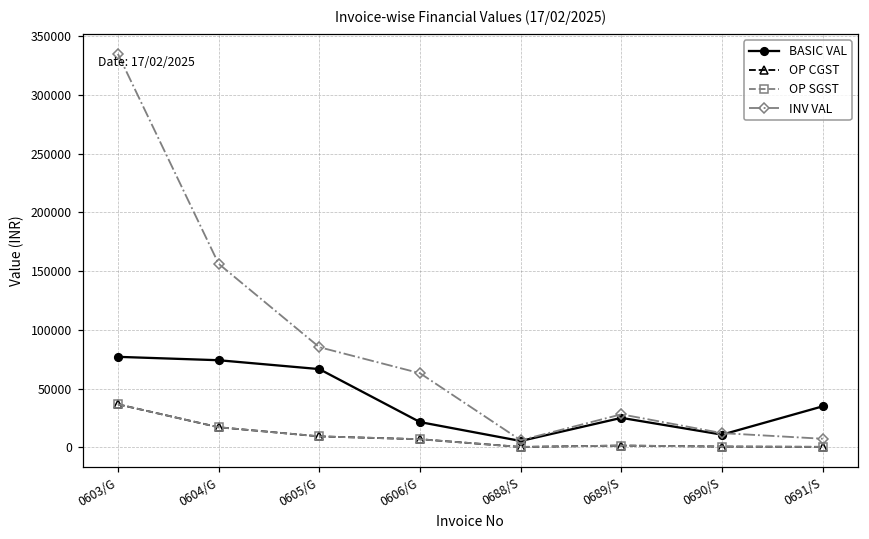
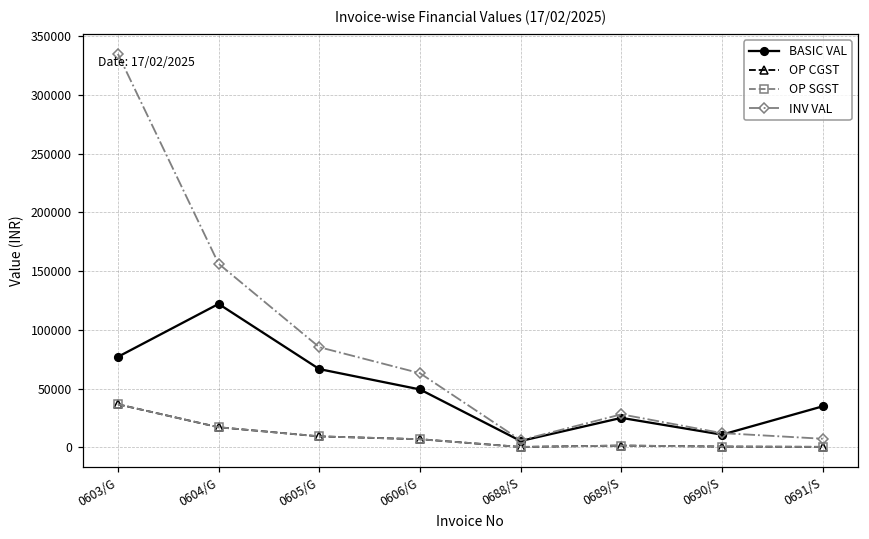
  {
    "BASIC VAL": {
      "0603/G": 77000,
-     "0604/G": 74000,
+     "0604/G": 122000,
      "0605/G": 67000,
-     "0606/G": 21000,
+     "0606/G": 49000,
      "0689/S": 25000,
      "0691/S": 35000
    }
  }
